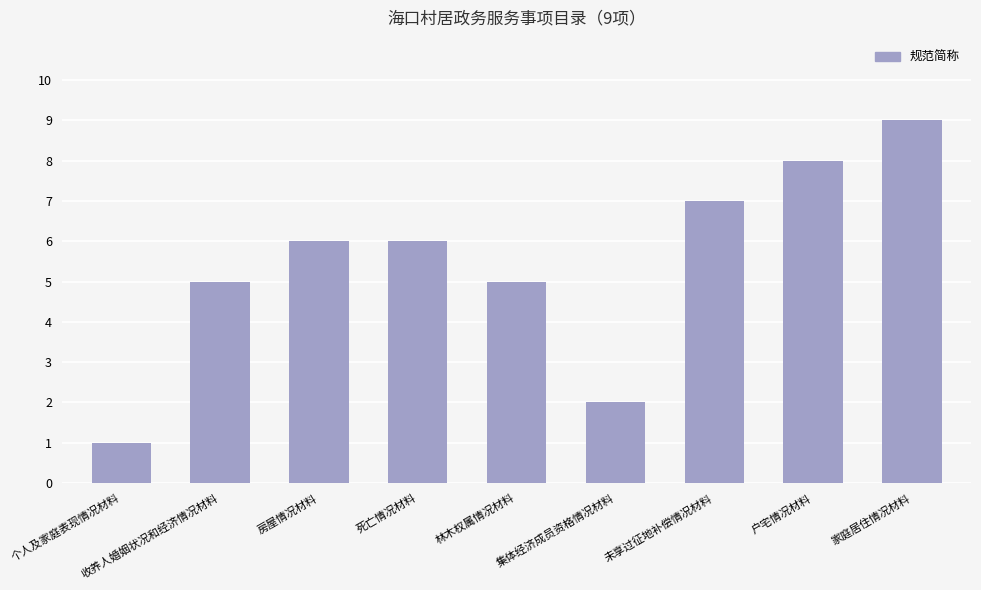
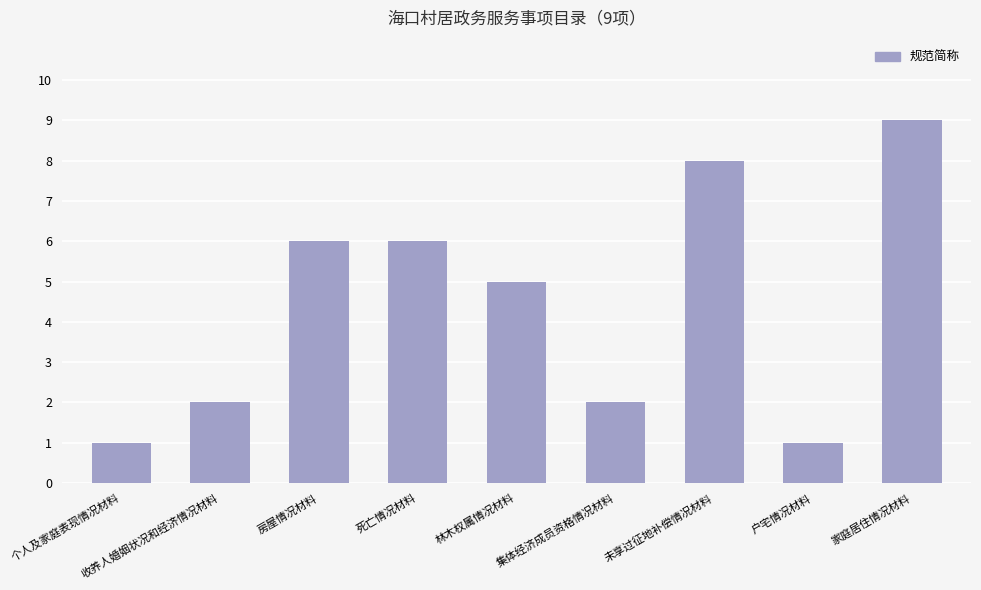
  {
    "个人及家庭表现情况材料": 1,
-   "收养人婚姻状况和经济情况材料": 5,
+   "收养人婚姻状况和经济情况材料": 2,
    "房屋情况材料": 6,
    "死亡情况材料": 6,
    "林木权属情况材料": 5,
    "集体经济成员资格情况材料": 2,
-   "未享过征地补偿情况材料": 7,
-   "户宅情况材料": 8,
+   "未享过征地补偿情况材料": 8,
+   "户宅情况材料": 1,
    "家庭居住情况材料": 9
  }
